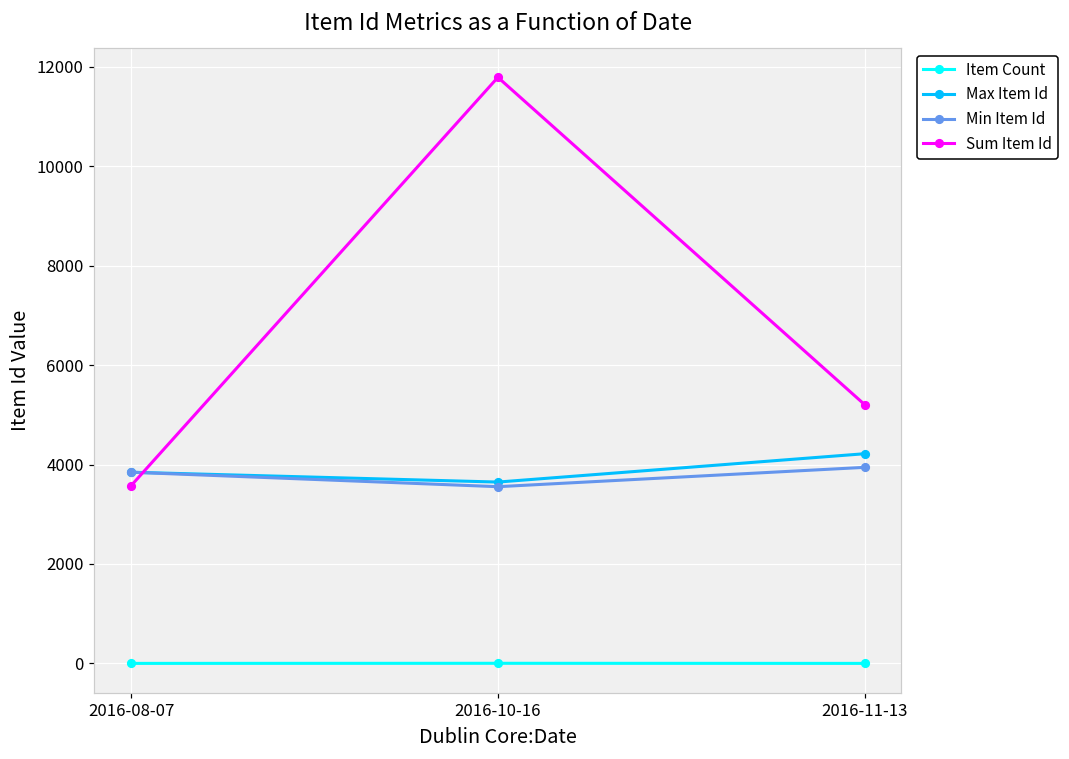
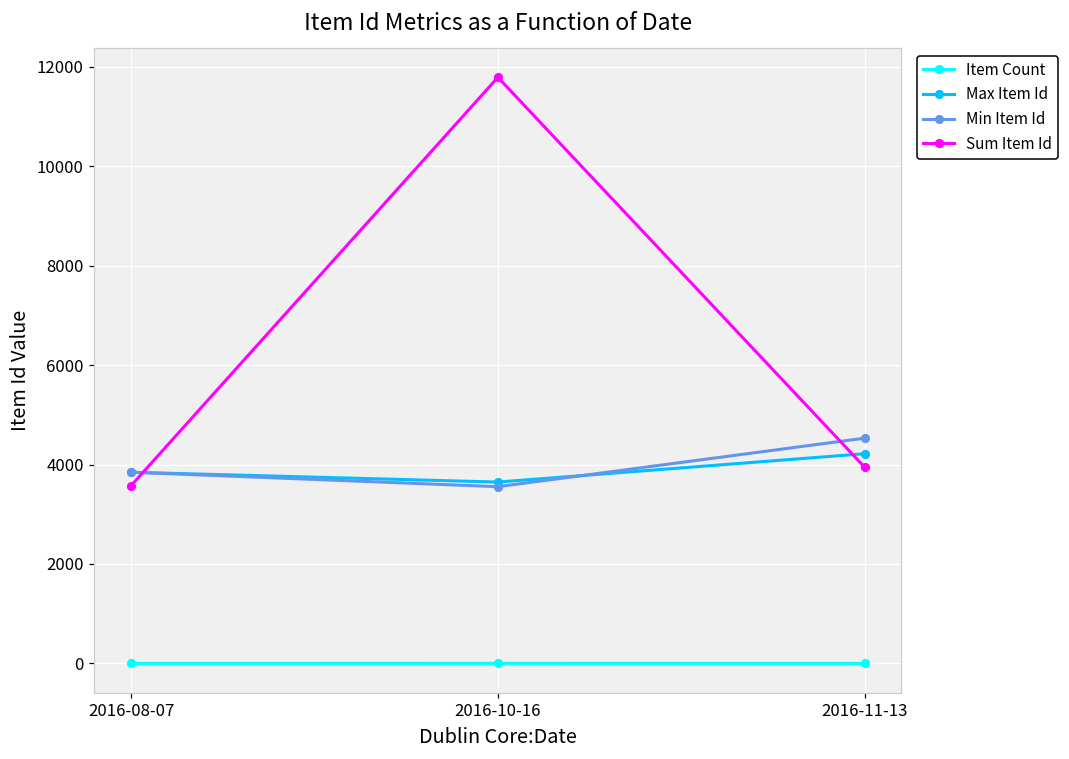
  {
    "Item Count": {
      "2016-08-07": 0,
      "2016-10-16": 0,
      "2016-11-13": 0
    },
    "Max Item Id": {
      "2016-10-16": 3600,
      "2016-11-13": 4200
    },
    "Min Item Id": {
      "2016-10-16": 3600,
-     "2016-11-13": 3900
+     "2016-11-13": 4500
    },
    "Sum Item Id": {
      "2016-08-07": 3600,
      "2016-10-16": 11800,
-     "2016-11-13": 5200
+     "2016-11-13": 3900
    }
  }
